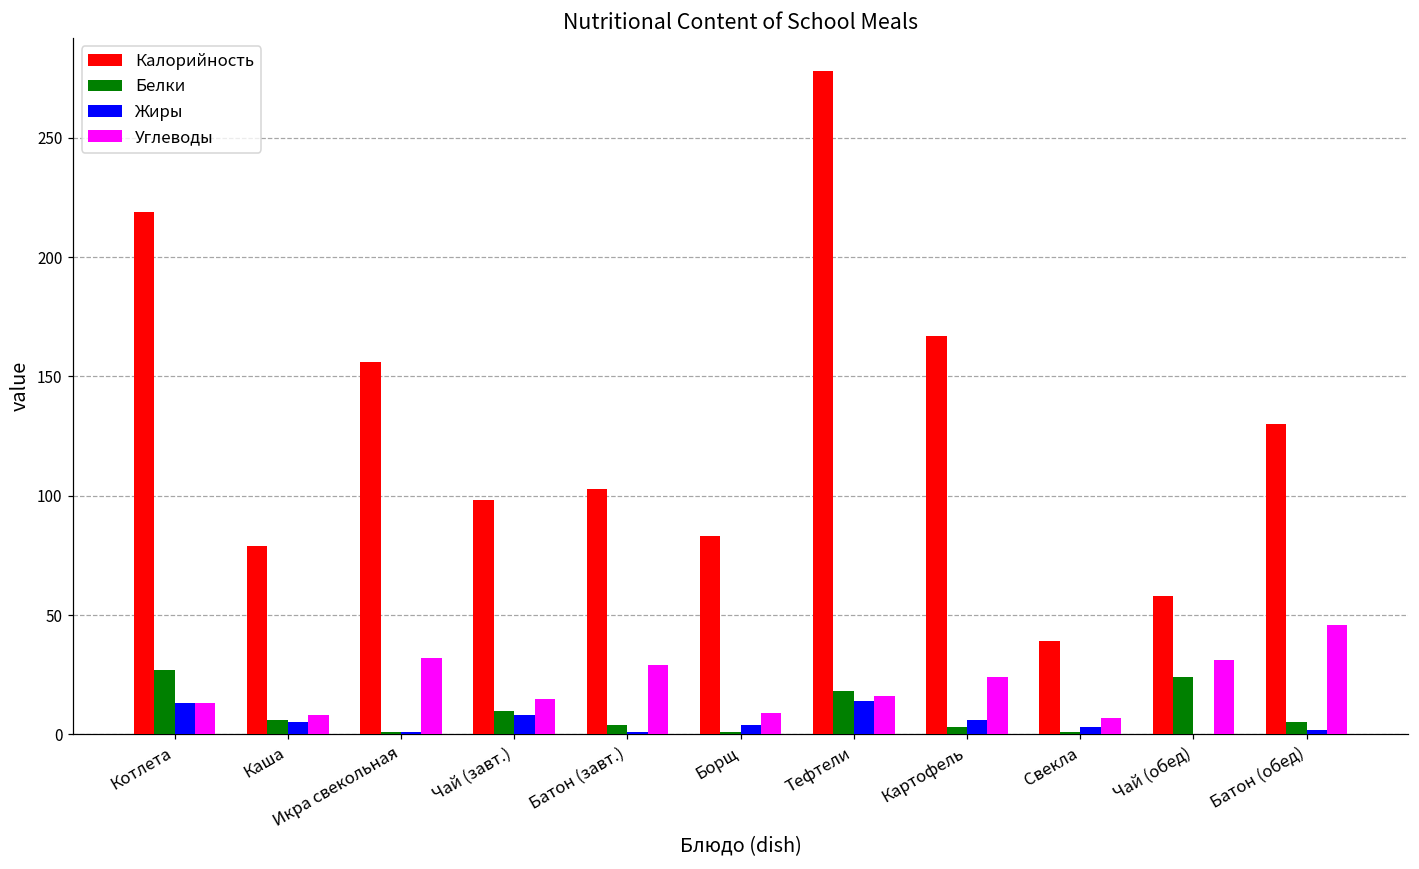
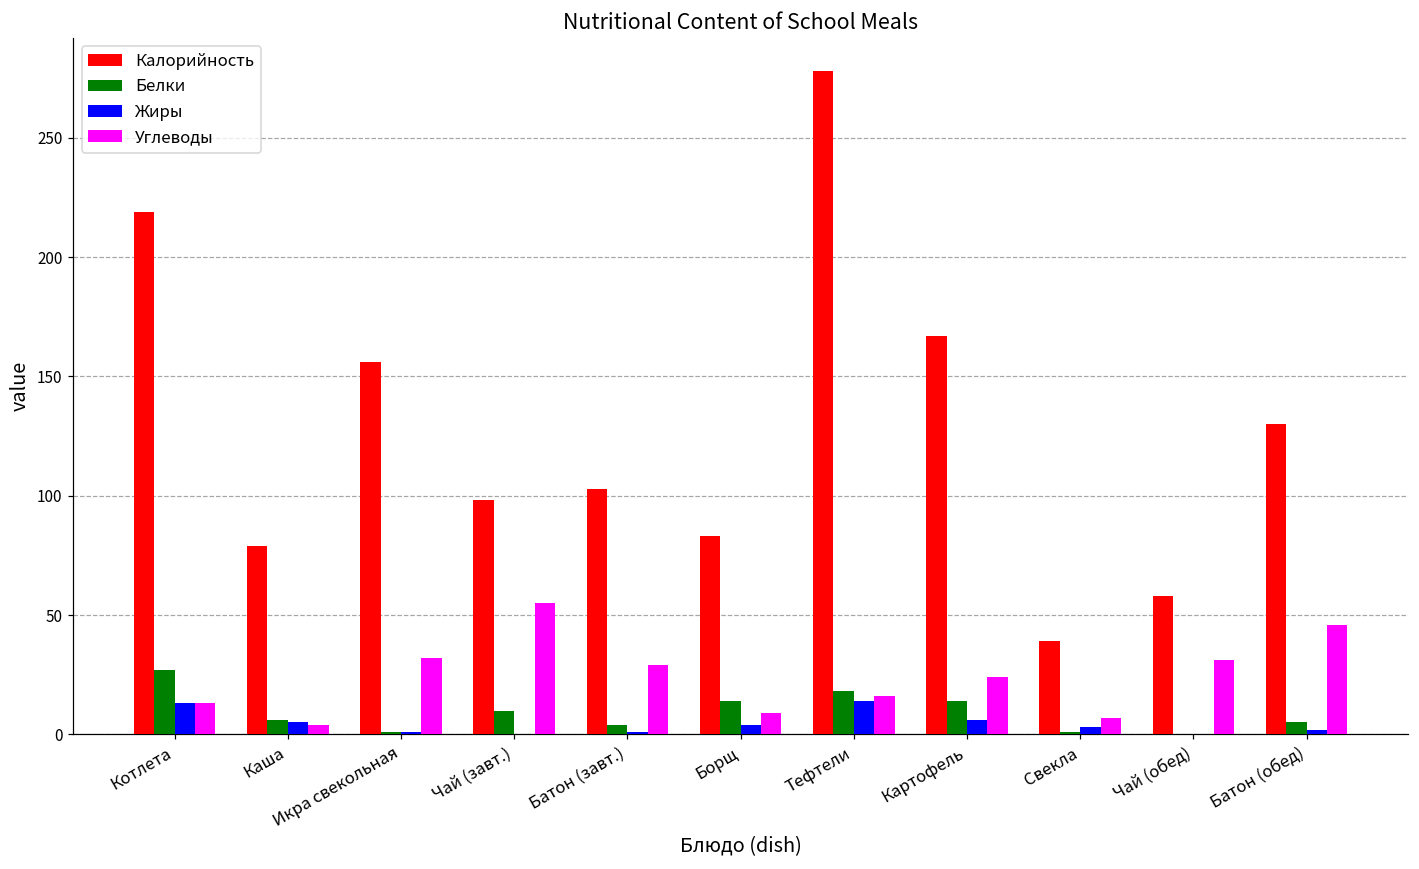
  {
    "Калорийность": {
      "Котлета": 219,
      "Каша": 79,
      "Икра свекольная": 156,
      "Чай (завт.)": 98,
      "Батон (завт.)": 103,
      "Борщ": 83,
      "Тефтели": 278,
      "Картофель": 167,
      "Свекла": 39,
      "Чай (обед)": 58,
      "Батон (обед)": 130
    },
    "Белки": {
      "Котлета": 27,
      "Каша": 6,
      "Чай (завт.)": 10,
      "Батон (завт.)": 4,
-     "Борщ": 1,
+     "Борщ": 14,
      "Тефтели": 18,
-     "Картофель": 3,
-     "Чай (обед)": 24,
+     "Картофель": 14,
+     "Чай (обед)": 0,
      "Батон (обед)": 5
    },
    "Жиры": {
      "Котлета": 13,
      "Каша": 5,
-     "Чай (завт.)": 8,
+     "Чай (завт.)": 0,
      "Борщ": 4,
      "Тефтели": 14,
      "Картофель": 6,
      "Свекла": 3,
      "Чай (обед)": 0,
      "Батон (обед)": 2
    },
    "Углеводы": {
      "Котлета": 13,
-     "Каша": 8,
+     "Каша": 4,
      "Икра свекольная": 32,
-     "Чай (завт.)": 15,
+     "Чай (завт.)": 55,
      "Батон (завт.)": 29,
      "Борщ": 9,
      "Тефтели": 16,
      "Картофель": 24,
      "Свекла": 7,
      "Чай (обед)": 31,
      "Батон (обед)": 46
    }
  }
